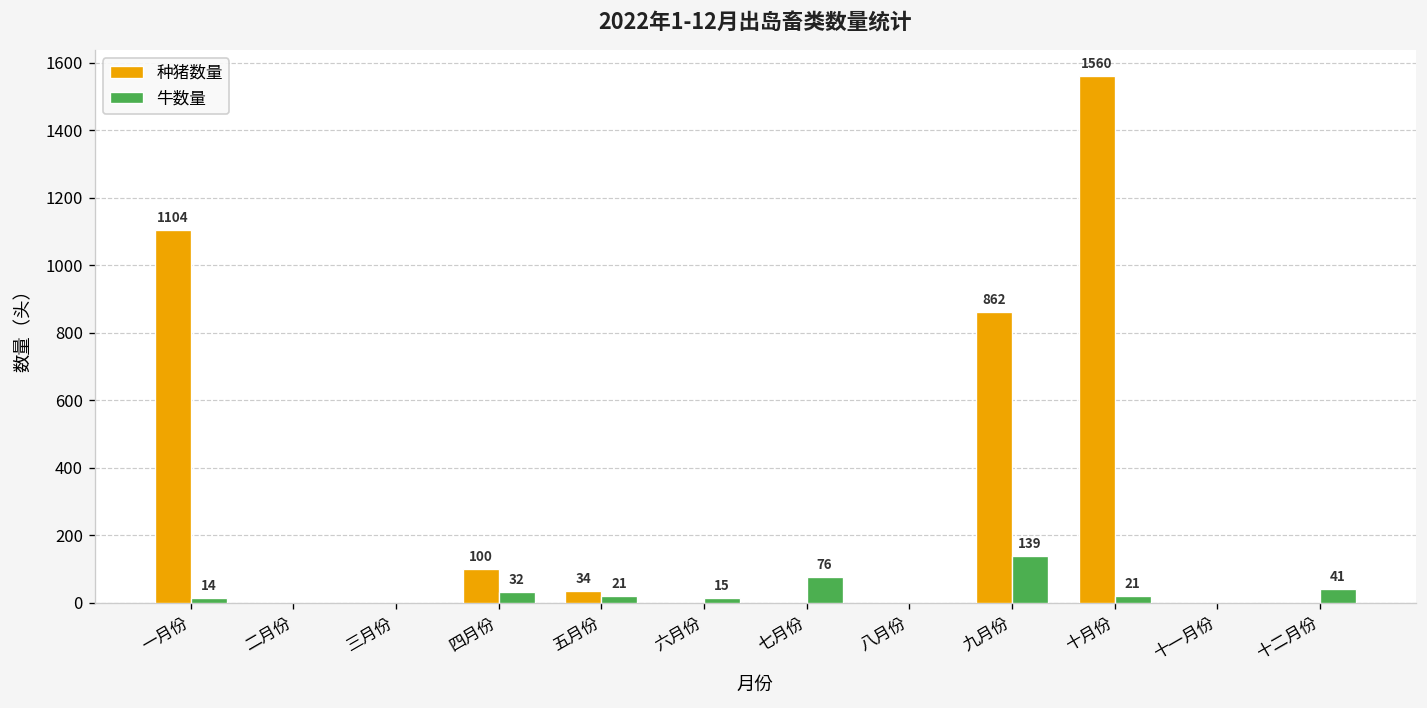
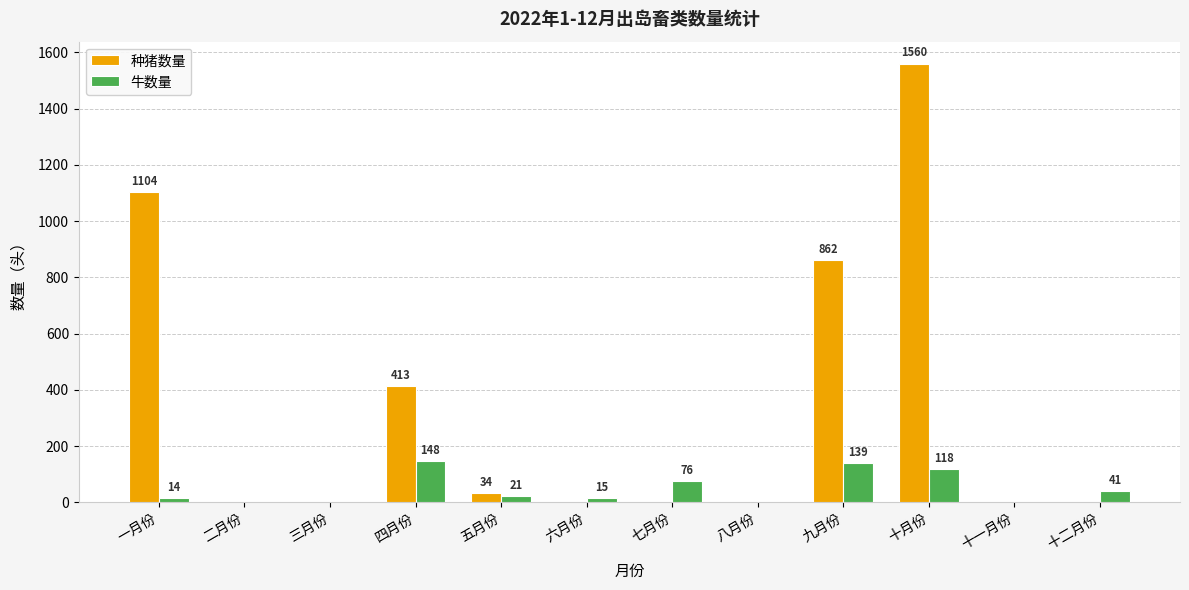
  {
    "种猪数量": {
      "一月份": 1104,
-     "四月份": 100,
+     "四月份": 413,
      "五月份": 34,
      "九月份": 862,
      "十月份": 1560
    },
    "牛数量": {
      "一月份": 14,
-     "四月份": 32,
+     "四月份": 148,
      "五月份": 21,
      "六月份": 15,
      "七月份": 76,
      "九月份": 139,
-     "十月份": 21,
+     "十月份": 118,
      "十二月份": 41
    }
  }
